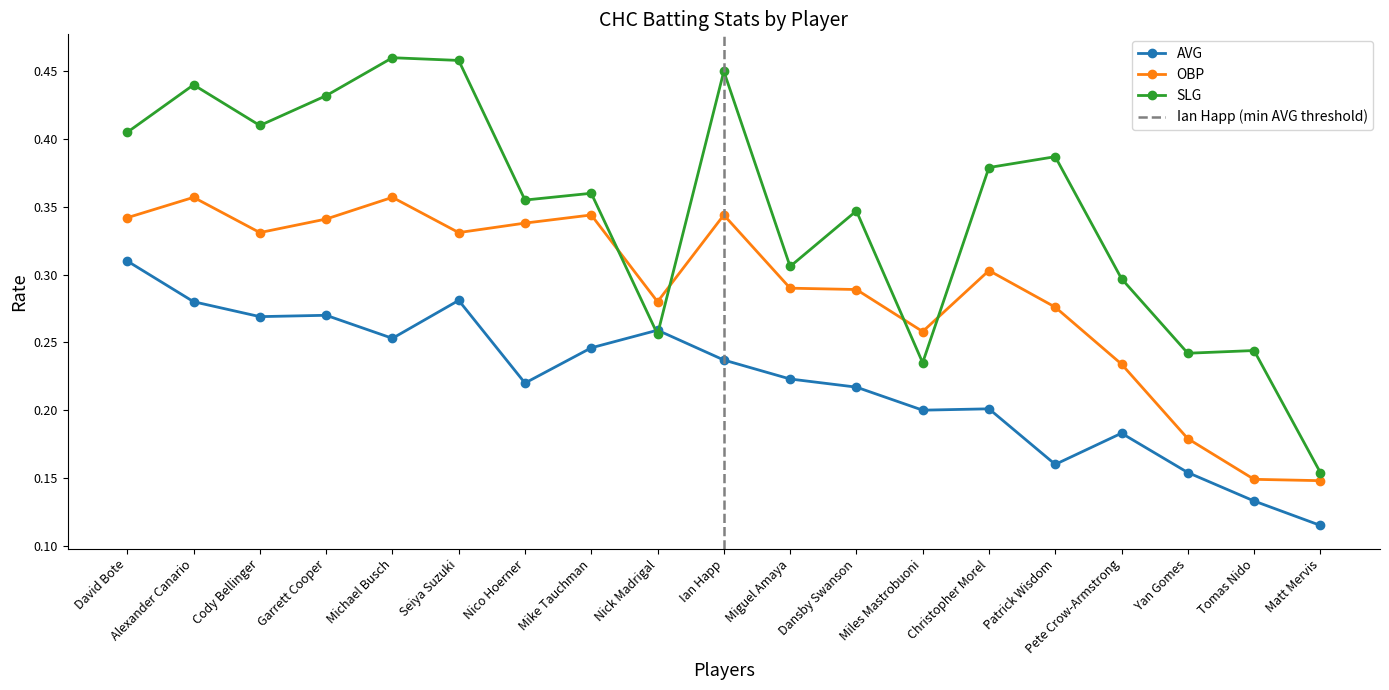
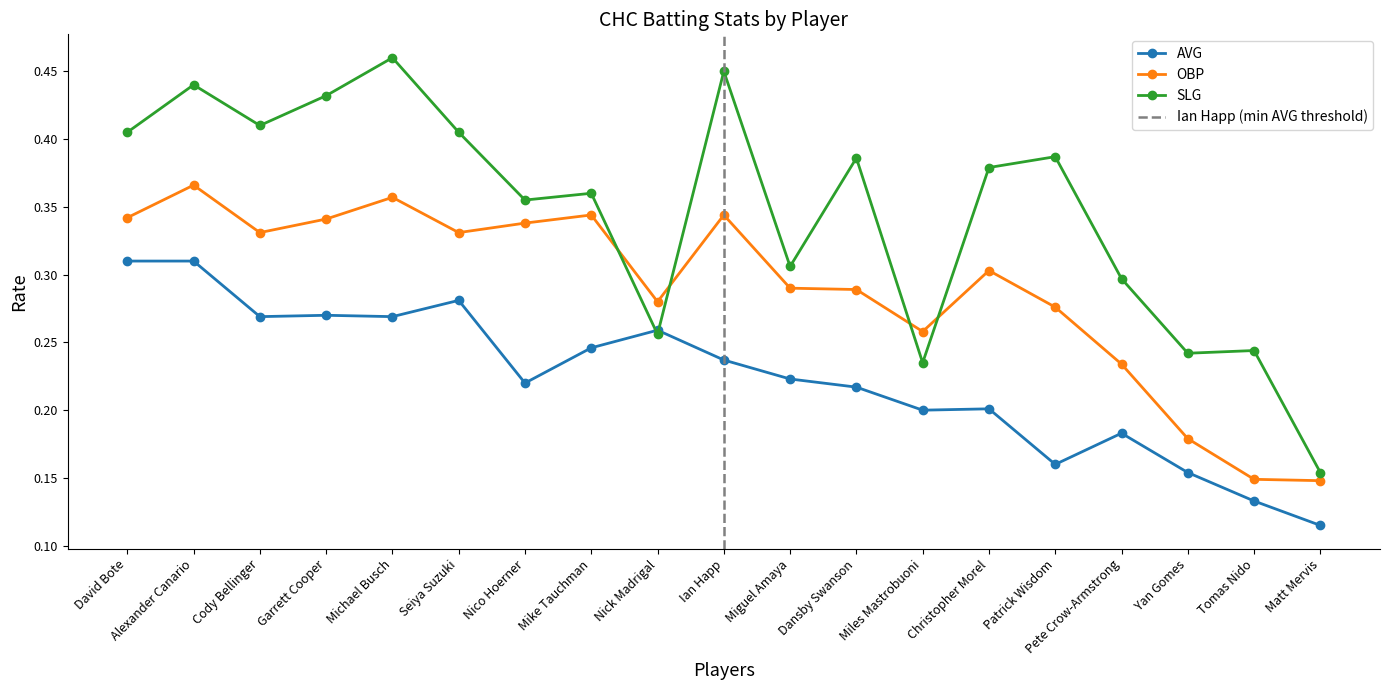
  {
    "AVG": {
      "David Bote": 0.310,
-     "Alexander Canario": 0.28,
+     "Alexander Canario": 0.31,
      "Cody Bellinger": 0.269,
      "Garrett Cooper": 0.270,
-     "Michael Busch": 0.253,
+     "Michael Busch": 0.269,
      "Seiya Suzuki": 0.281,
      "Nico Hoerner": 0.220,
      "Mike Tauchman": 0.246,
      "Nick Madrigal": 0.259,
      "Ian Happ": 0.237,
      "Miguel Amaya": 0.223,
      "Dansby Swanson": 0.217,
      "Miles Mastrobuoni": 0.200,
      "Christopher Morel": 0.201,
      "Patrick Wisdom": 0.160,
      "Pete Crow-Armstrong": 0.183,
      "Yan Gomes": 0.154,
      "Tomas Nido": 0.133,
      "Matt Mervis": 0.115
    },
    "OBP": {
      "David Bote": 0.342,
-     "Alexander Canario": 0.357,
+     "Alexander Canario": 0.366,
      "Cody Bellinger": 0.331,
      "Garrett Cooper": 0.341,
      "Michael Busch": 0.357,
      "Seiya Suzuki": 0.331,
      "Nico Hoerner": 0.338,
      "Mike Tauchman": 0.344,
      "Nick Madrigal": 0.280,
      "Ian Happ": 0.344,
      "Miguel Amaya": 0.290,
      "Dansby Swanson": 0.289,
      "Miles Mastrobuoni": 0.258,
      "Christopher Morel": 0.303,
      "Patrick Wisdom": 0.276,
      "Pete Crow-Armstrong": 0.234,
      "Yan Gomes": 0.179,
      "Tomas Nido": 0.149,
      "Matt Mervis": 0.148
    },
    "SLG": {
      "David Bote": 0.405,
      "Alexander Canario": 0.440,
      "Cody Bellinger": 0.410,
      "Garrett Cooper": 0.432,
      "Michael Busch": 0.460,
-     "Seiya Suzuki": 0.458,
+     "Seiya Suzuki": 0.405,
      "Nico Hoerner": 0.355,
      "Mike Tauchman": 0.360,
      "Nick Madrigal": 0.256,
      "Ian Happ": 0.450,
      "Miguel Amaya": 0.306,
-     "Dansby Swanson": 0.347,
+     "Dansby Swanson": 0.386,
      "Miles Mastrobuoni": 0.235,
      "Christopher Morel": 0.379,
      "Patrick Wisdom": 0.387,
      "Pete Crow-Armstrong": 0.297,
      "Yan Gomes": 0.242,
      "Tomas Nido": 0.244,
      "Matt Mervis": 0.154
    }
  }
